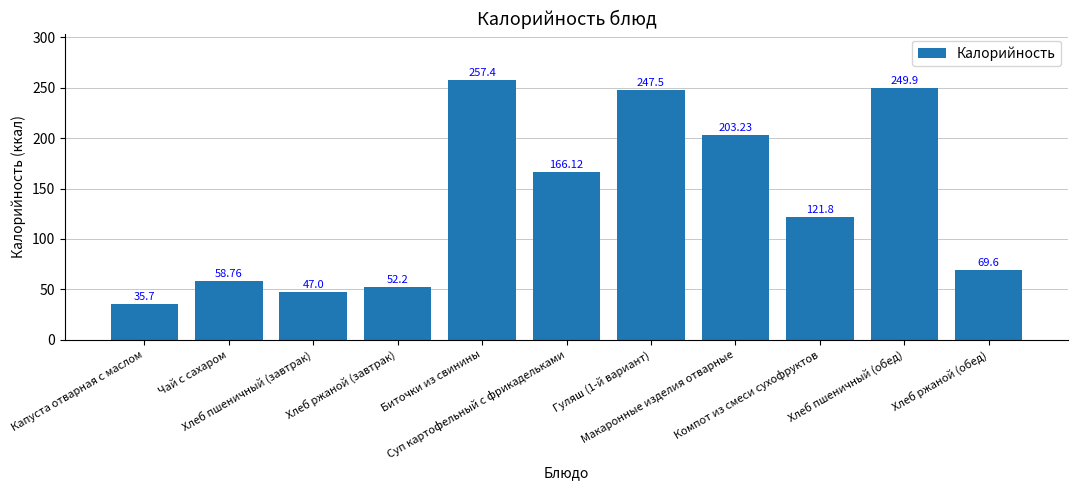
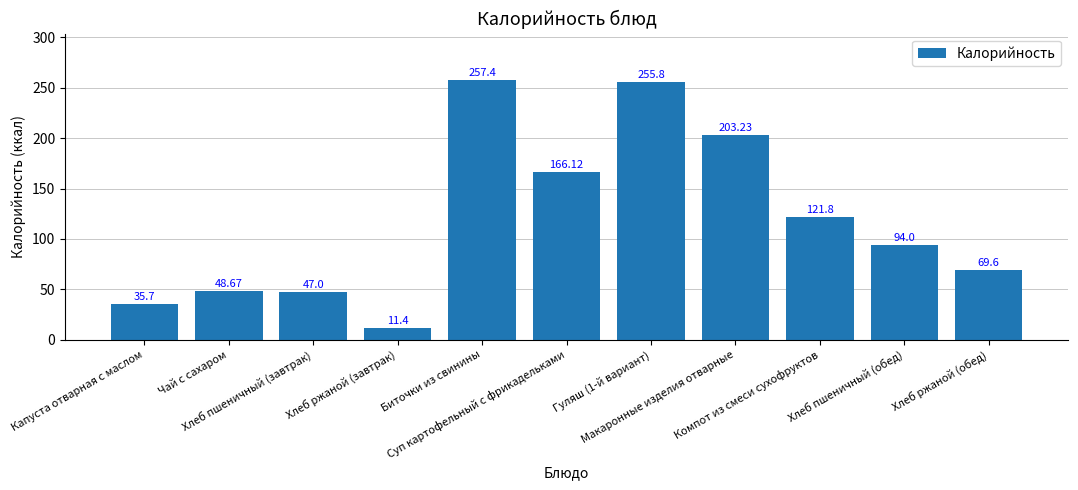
  {
    "Капуста отварная с маслом": 35.7,
-   "Чай с сахаром": 58.76,
+   "Чай с сахаром": 48.67,
    "Хлеб пшеничный (завтрак)": 47.0,
-   "Хлеб ржаной (завтрак)": 52.2,
+   "Хлеб ржаной (завтрак)": 11.4,
    "Биточки из свинины": 257.4,
    "Суп картофельный с фрикадельками": 166.12,
-   "Гуляш (1-й вариант)": 247.5,
+   "Гуляш (1-й вариант)": 255.8,
    "Макаронные изделия отварные": 203.23,
    "Компот из смеси сухофруктов": 121.8,
-   "Хлеб пшеничный (обед)": 249.9,
+   "Хлеб пшеничный (обед)": 94.0,
    "Хлеб ржаной (обед)": 69.6
  }
